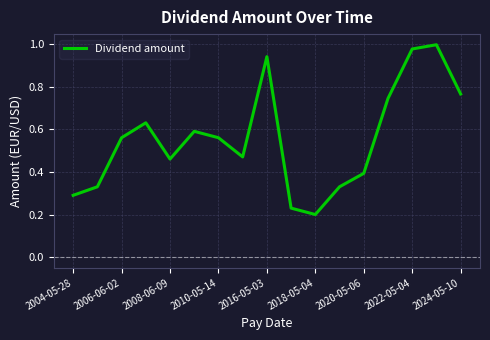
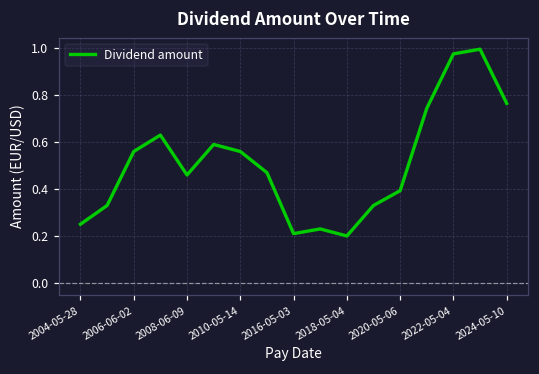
  {
-   "2004-05-28": 0.29,
+   "2004-05-28": 0.25,
    "2006-06-02": 0.56,
    "2008-06-09": 0.46,
    "2010-05-14": 0.56,
-   "2016-05-03": 0.94,
+   "2016-05-03": 0.21,
    "2018-05-04": 0.20,
    "2020-05-06": 0.39,
    "2022-05-04": 0.98,
    "2024-05-10": 0.77
  }
